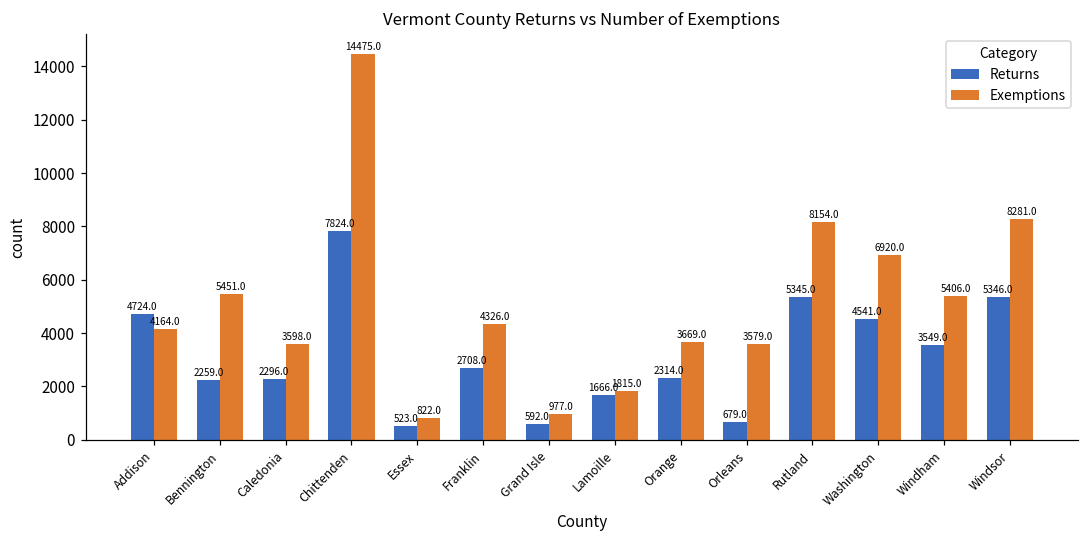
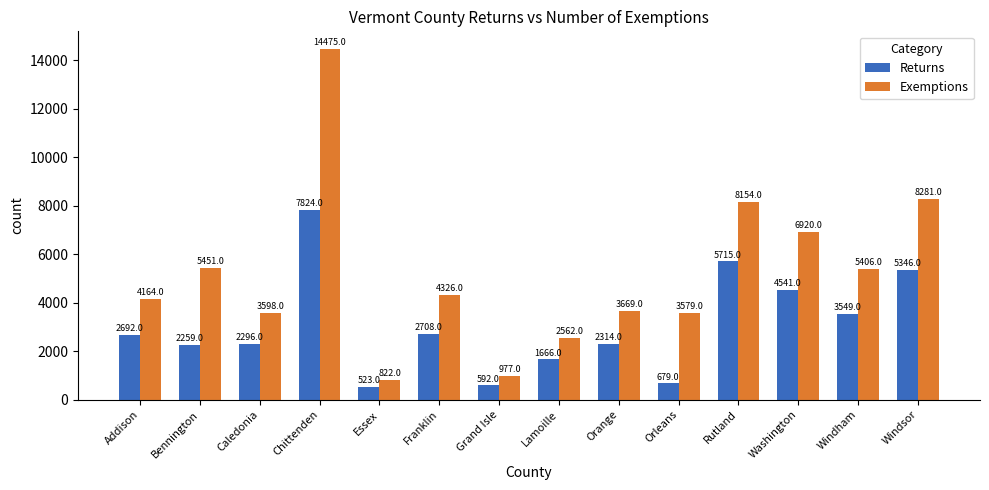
  {
    "Returns": {
-     "Addison": 4724.0,
+     "Addison": 2692.0,
      "Bennington": 2259.0,
      "Caledonia": 2296.0,
      "Chittenden": 7824.0,
      "Essex": 523.0,
      "Franklin": 2708.0,
      "Grand Isle": 592.0,
      "Lamoille": 1666.0,
      "Orange": 2314.0,
      "Orleans": 679.0,
-     "Rutland": 5345.0,
+     "Rutland": 5715.0,
      "Washington": 4541.0,
      "Windham": 3549.0,
      "Windsor": 5346.0
    },
    "Exemptions": {
      "Addison": 4164.0,
      "Bennington": 5451.0,
      "Caledonia": 3598.0,
      "Chittenden": 14475.0,
      "Essex": 822.0,
      "Franklin": 4326.0,
      "Grand Isle": 977.0,
-     "Lamoille": 1815.0,
+     "Lamoille": 2562.0,
      "Orange": 3669.0,
      "Orleans": 3579.0,
      "Rutland": 8154.0,
      "Washington": 6920.0,
      "Windham": 5406.0,
      "Windsor": 8281.0
    }
  }
